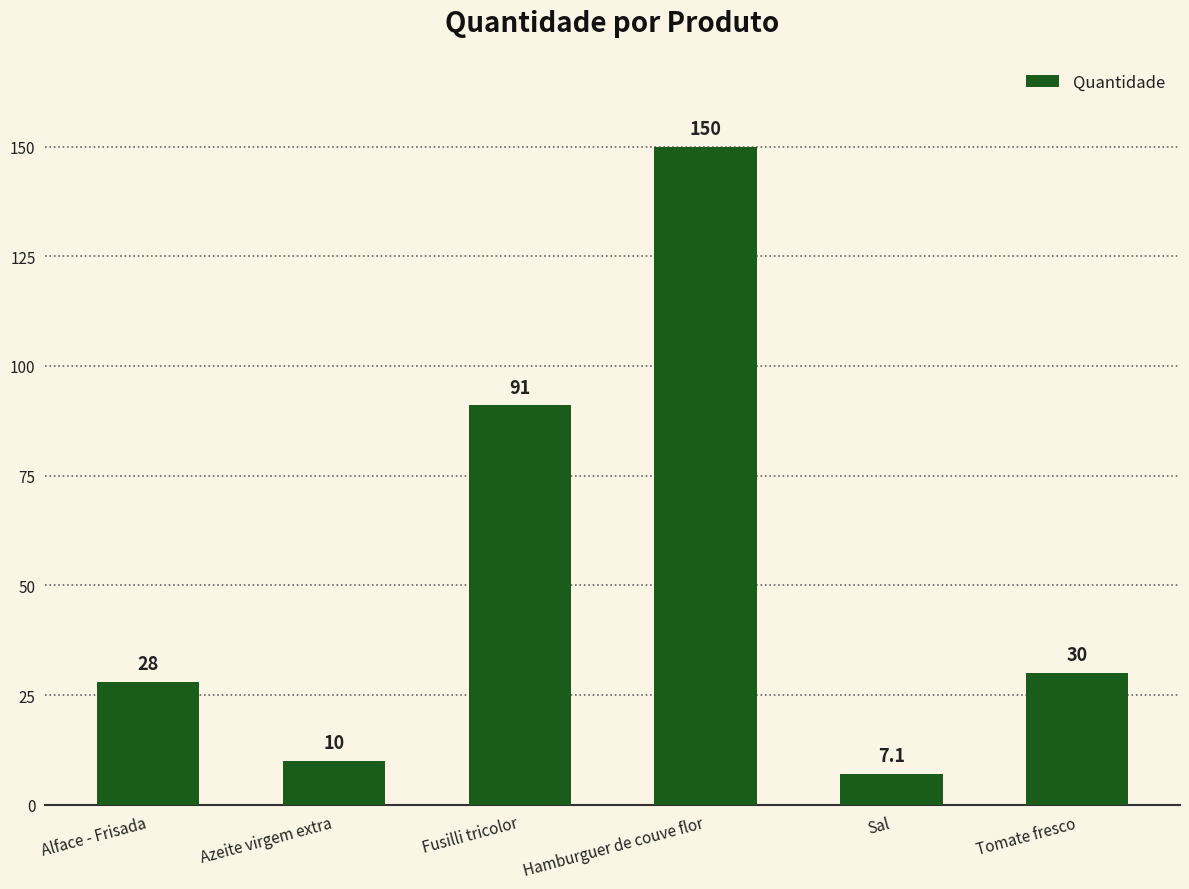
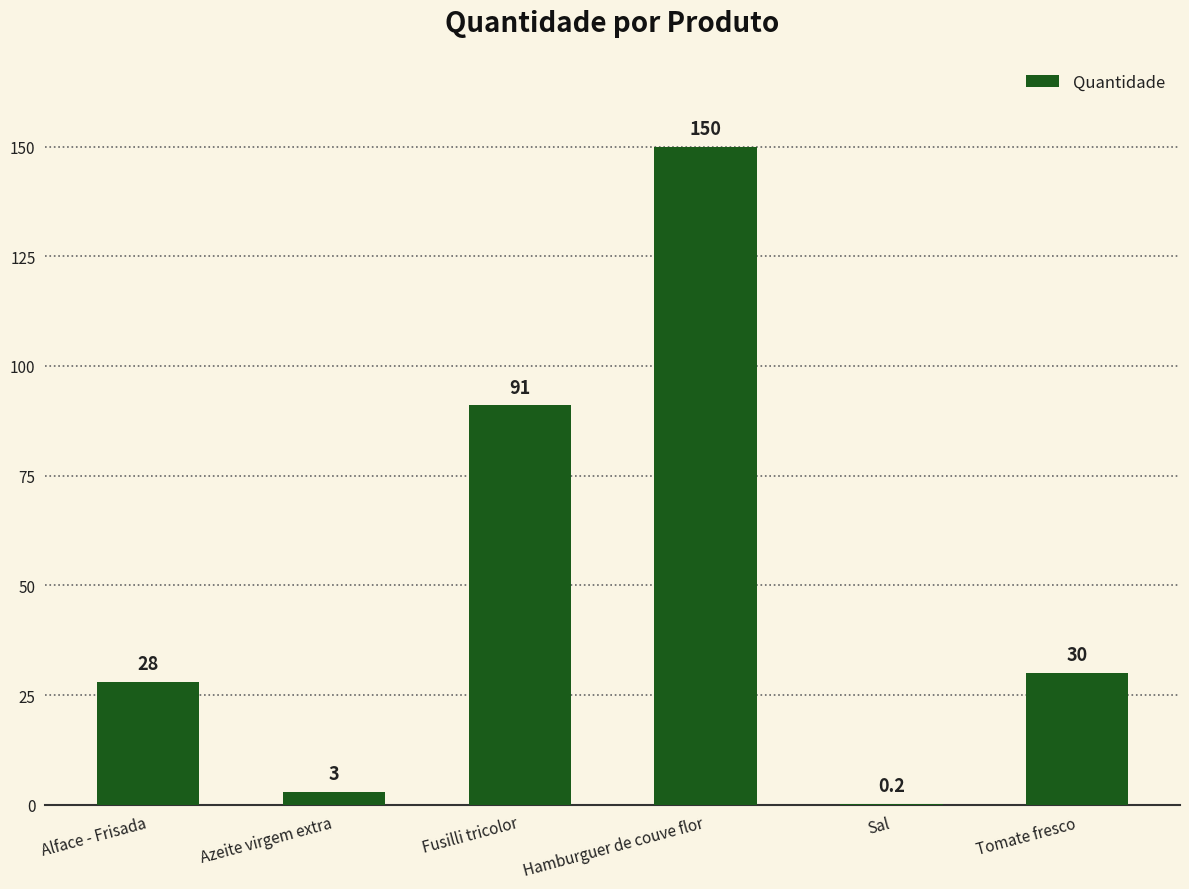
  {
    "Alface - Frisada": 28,
-   "Azeite virgem extra": 10,
+   "Azeite virgem extra": 3,
    "Fusilli tricolor": 91,
    "Hamburguer de couve flor": 150,
-   "Sal": 7.1,
+   "Sal": 0.2,
    "Tomate fresco": 30
  }
